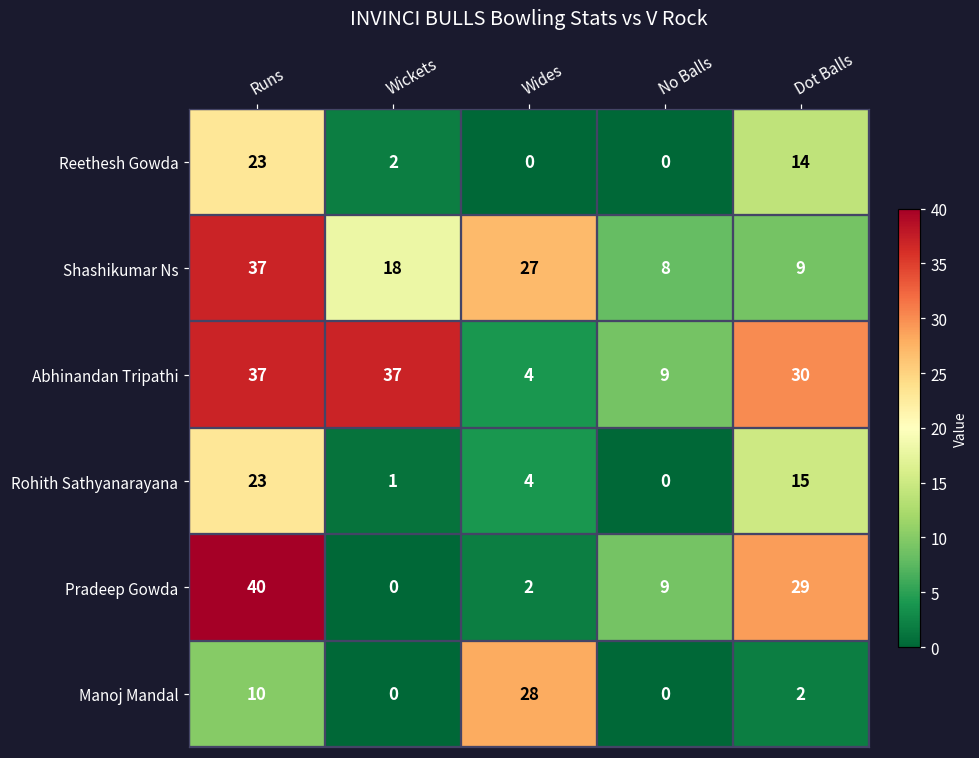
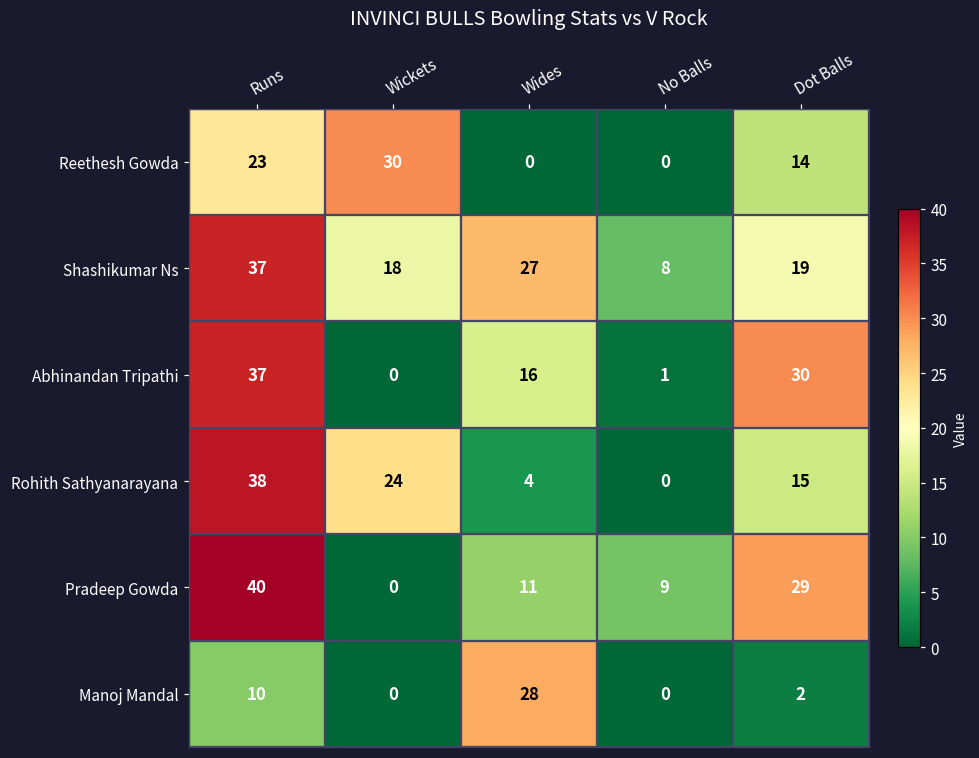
  {
    "Reethesh Gowda": {
      "Runs": 23,
-     "Wickets": 2,
+     "Wickets": 30,
      "Wides": 0,
      "No Balls": 0,
      "Dot Balls": 14
    },
    "Shashikumar Ns": {
      "Runs": 37,
      "Wickets": 18,
      "Wides": 27,
      "No Balls": 8,
-     "Dot Balls": 9
+     "Dot Balls": 19
    },
    "Abhinandan Tripathi": {
      "Runs": 37,
-     "Wickets": 37,
-     "Wides": 4,
-     "No Balls": 9,
+     "Wickets": 0,
+     "Wides": 16,
+     "No Balls": 1,
      "Dot Balls": 30
    },
    "Rohith Sathyanarayana": {
-     "Runs": 23,
-     "Wickets": 1,
+     "Runs": 38,
+     "Wickets": 24,
      "Wides": 4,
      "No Balls": 0,
      "Dot Balls": 15
    },
    "Pradeep Gowda": {
      "Runs": 40,
      "Wickets": 0,
-     "Wides": 2,
+     "Wides": 11,
      "No Balls": 9,
      "Dot Balls": 29
    },
    "Manoj Mandal": {
      "Runs": 10,
      "Wickets": 0,
      "Wides": 28,
      "No Balls": 0,
      "Dot Balls": 2
    }
  }
